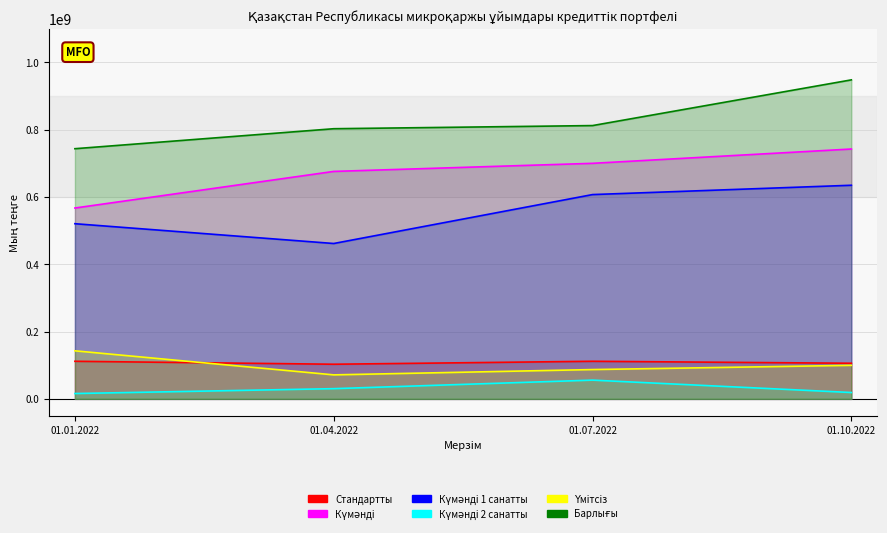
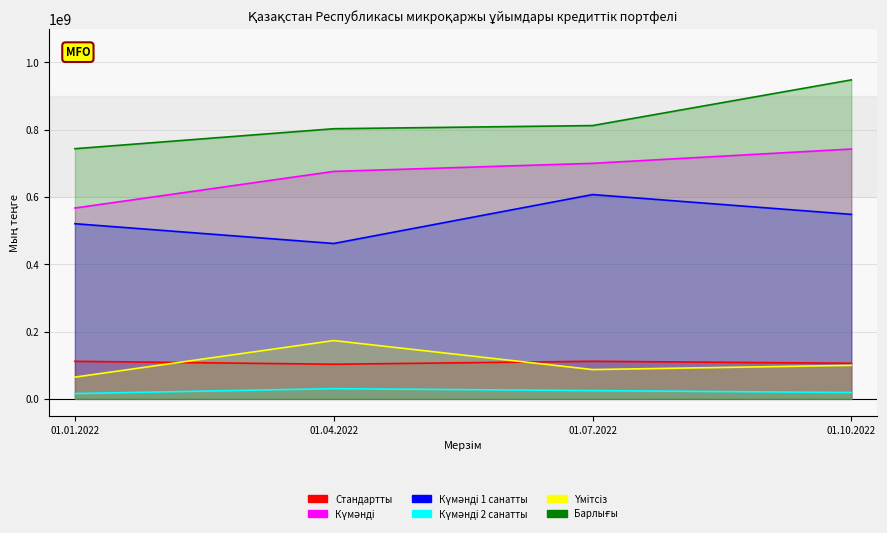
  {
    "Стандартты": {
      "01.01.2022": 110000000,
      "01.04.2022": 100000000,
      "01.07.2022": 110000000
    },
    "Күмәнді": {
      "01.01.2022": 570000000,
      "01.04.2022": 680000000,
      "01.07.2022": 700000000,
      "01.10.2022": 740000000
    },
    "Күмәнді 1 санатты": {
      "01.01.2022": 520000000,
      "01.04.2022": 460000000,
      "01.07.2022": 610000000,
-     "01.10.2022": 630000000
+     "01.10.2022": 550000000
    },
    "Күмәнді 2 санатты": {
      "01.01.2022": 20000000,
      "01.04.2022": 30000000,
-     "01.07.2022": 60000000,
+     "01.07.2022": 20000000,
      "01.10.2022": 20000000
    },
    "Үмітсіз": {
-     "01.01.2022": 140000000,
-     "01.04.2022": 70000000,
+     "01.01.2022": 60000000,
+     "01.04.2022": 170000000,
      "01.07.2022": 90000000
    },
    "Барлығы": {
      "01.01.2022": 740000000,
      "01.04.2022": 800000000,
      "01.07.2022": 810000000,
      "01.10.2022": 950000000
    }
  }
